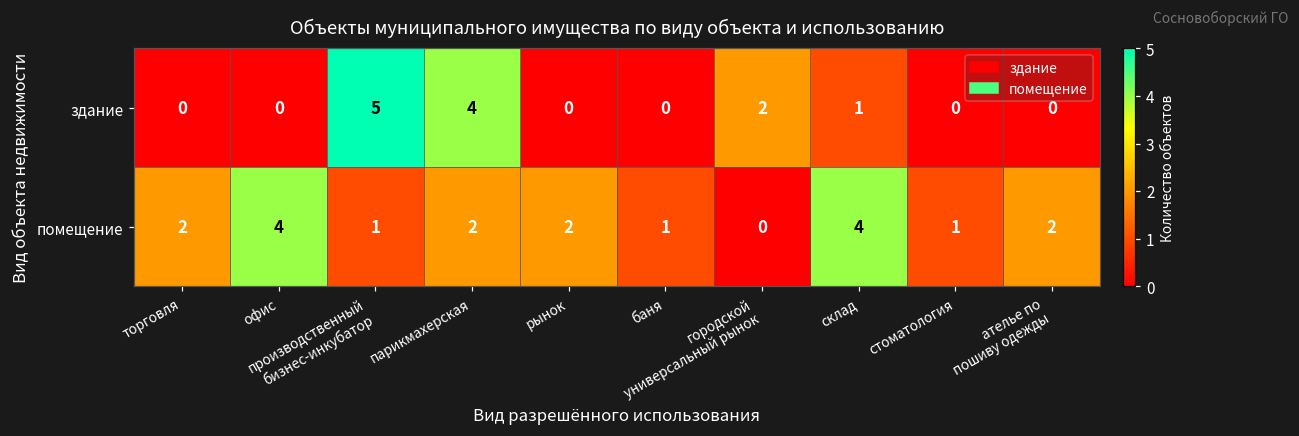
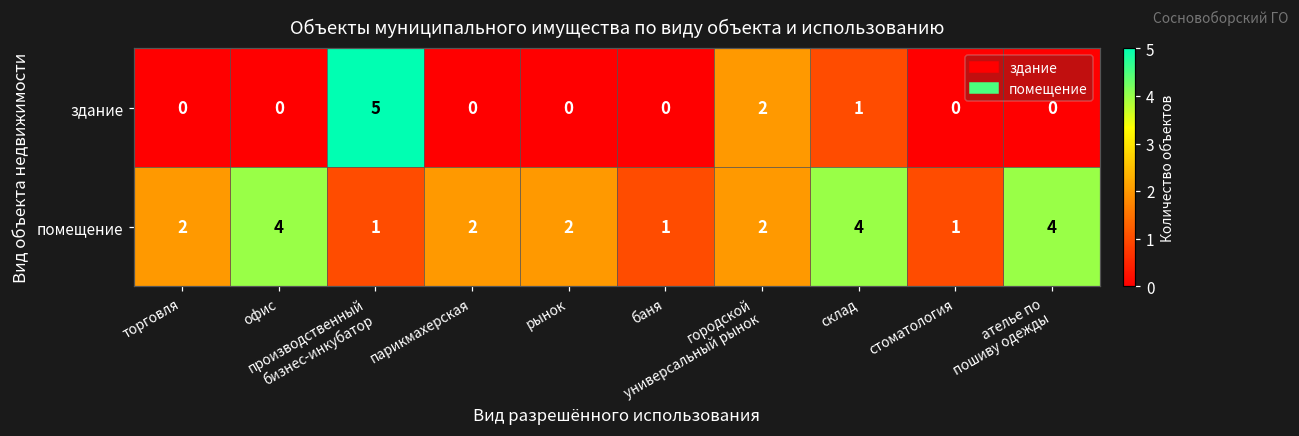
  {
    "здание": {
      "торговля": 0,
      "офис": 0,
      "производственный бизнес-инкубатор": 5,
-     "парикмахерская": 4,
+     "парикмахерская": 0,
      "рынок": 0,
      "баня": 0,
      "городской универсальный рынок": 2,
      "склад": 1,
      "стоматология": 0
    },
    "помещение": {
      "торговля": 2,
      "офис": 4,
      "производственный бизнес-инкубатор": 1,
      "парикмахерская": 2,
      "рынок": 2,
      "баня": 1,
-     "городской универсальный рынок": 0,
+     "городской универсальный рынок": 2,
      "склад": 4,
      "стоматология": 1,
-     "ателье по пошиву одежды": 2
+     "ателье по пошиву одежды": 4
    }
  }
